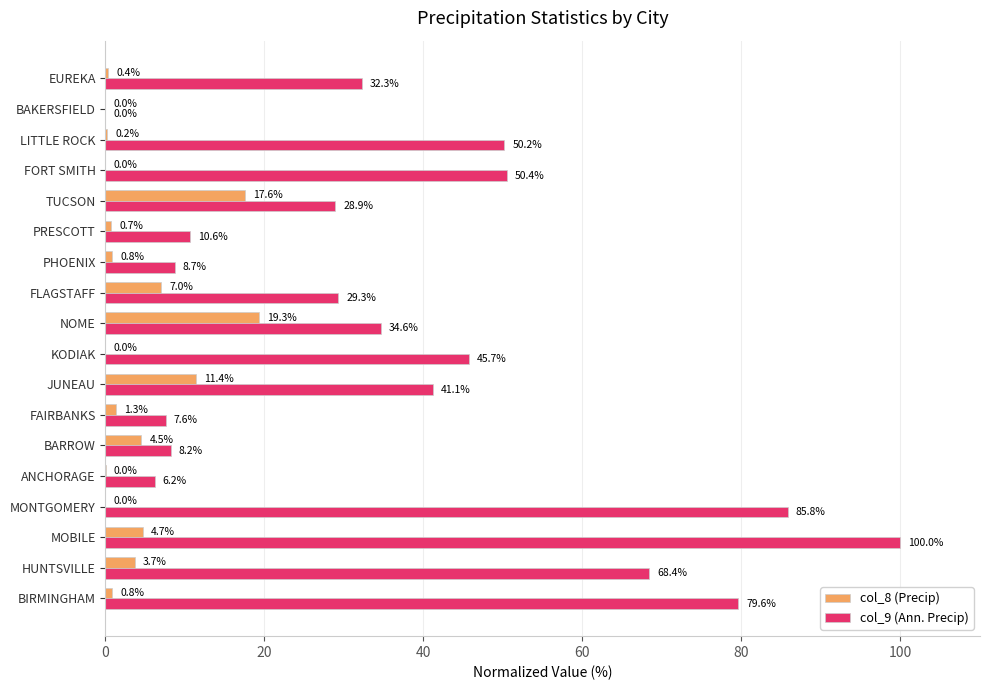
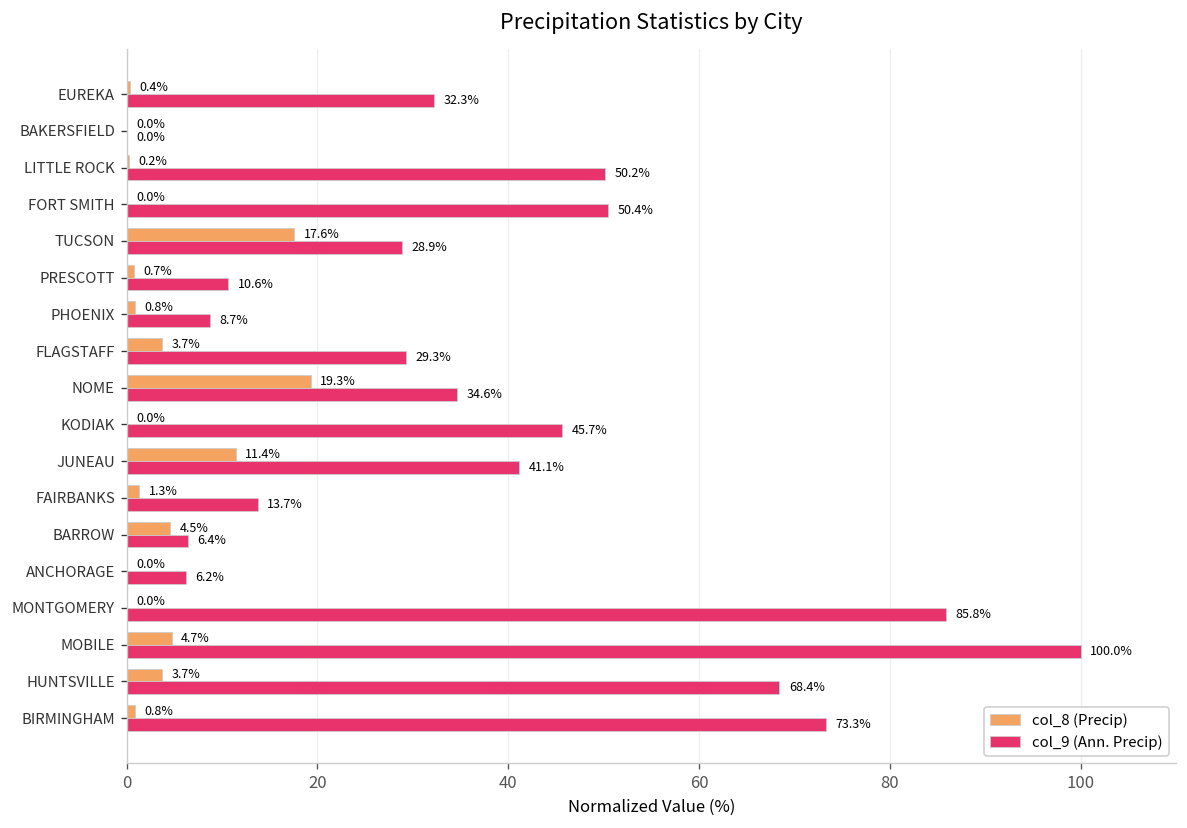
  {
    "col_8 (Precip)": {
      "EUREKA": "0.4%",
      "BAKERSFIELD": "0.0%",
      "LITTLE ROCK": "0.2%",
      "FORT SMITH": "0.0%",
      "TUCSON": "17.6%",
      "PRESCOTT": "0.7%",
      "PHOENIX": "0.8%",
-     "FLAGSTAFF": "7.0%",
+     "FLAGSTAFF": "3.7%",
      "NOME": "19.3%",
      "KODIAK": "0.0%",
      "JUNEAU": "11.4%",
      "FAIRBANKS": "1.3%",
      "BARROW": "4.5%",
      "ANCHORAGE": "0.0%",
      "MONTGOMERY": "0.0%",
      "MOBILE": "4.7%",
      "HUNTSVILLE": "3.7%",
      "BIRMINGHAM": "0.8%"
    },
    "col_9 (Ann. Precip)": {
      "EUREKA": "32.3%",
      "BAKERSFIELD": "0.0%",
      "LITTLE ROCK": "50.2%",
      "FORT SMITH": "50.4%",
      "TUCSON": "28.9%",
      "PRESCOTT": "10.6%",
      "PHOENIX": "8.7%",
      "FLAGSTAFF": "29.3%",
      "NOME": "34.6%",
      "KODIAK": "45.7%",
      "JUNEAU": "41.1%",
-     "FAIRBANKS": "7.6%",
-     "BARROW": "8.2%",
+     "FAIRBANKS": "13.7%",
+     "BARROW": "6.4%",
      "ANCHORAGE": "6.2%",
      "MONTGOMERY": "85.8%",
      "MOBILE": "100.0%",
      "HUNTSVILLE": "68.4%",
-     "BIRMINGHAM": "79.6%"
+     "BIRMINGHAM": "73.3%"
    }
  }
